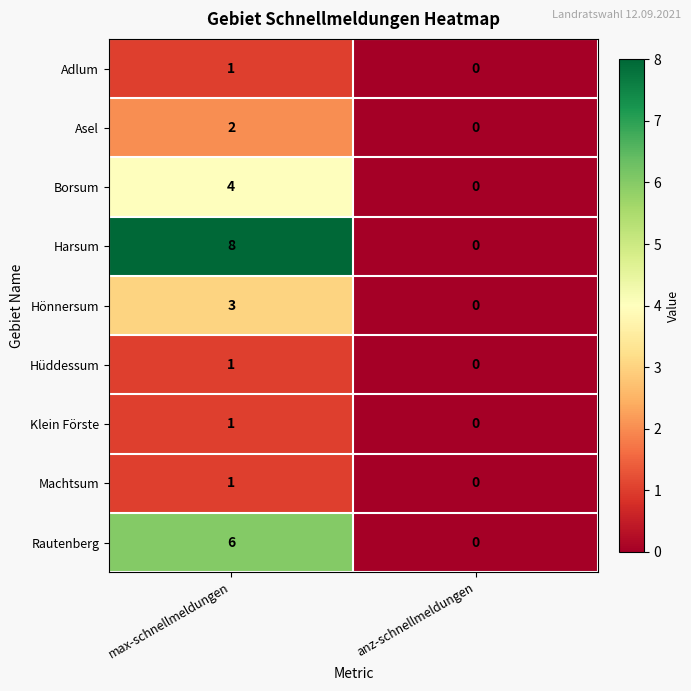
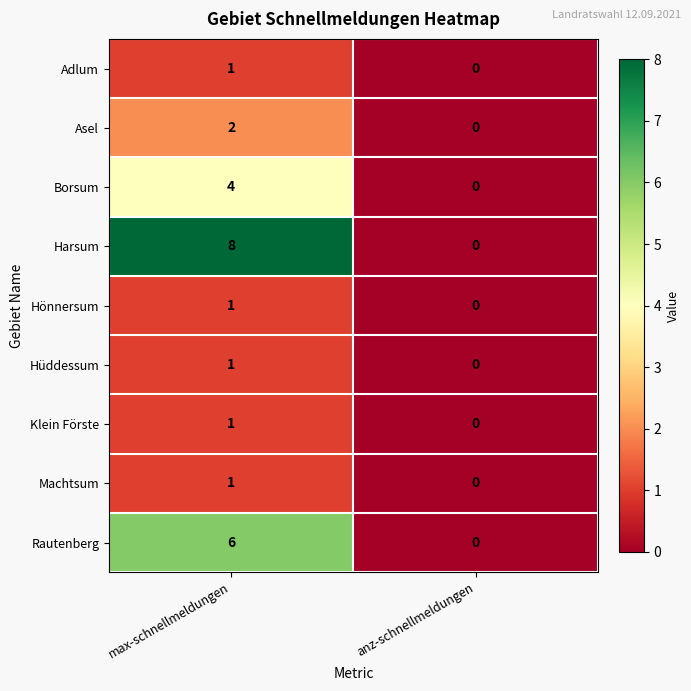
  {
    "Adlum": {
      "max-schnellmeldungen": 1,
      "anz-schnellmeldungen": 0
    },
    "Asel": {
      "max-schnellmeldungen": 2,
      "anz-schnellmeldungen": 0
    },
    "Borsum": {
      "max-schnellmeldungen": 4,
      "anz-schnellmeldungen": 0
    },
    "Harsum": {
      "max-schnellmeldungen": 8,
      "anz-schnellmeldungen": 0
    },
    "Hönnersum": {
-     "max-schnellmeldungen": 3,
+     "max-schnellmeldungen": 1,
      "anz-schnellmeldungen": 0
    },
    "Hüddessum": {
      "max-schnellmeldungen": 1,
      "anz-schnellmeldungen": 0
    },
    "Klein Förste": {
      "max-schnellmeldungen": 1,
      "anz-schnellmeldungen": 0
    },
    "Machtsum": {
      "max-schnellmeldungen": 1,
      "anz-schnellmeldungen": 0
    },
    "Rautenberg": {
      "max-schnellmeldungen": 6,
      "anz-schnellmeldungen": 0
    }
  }
